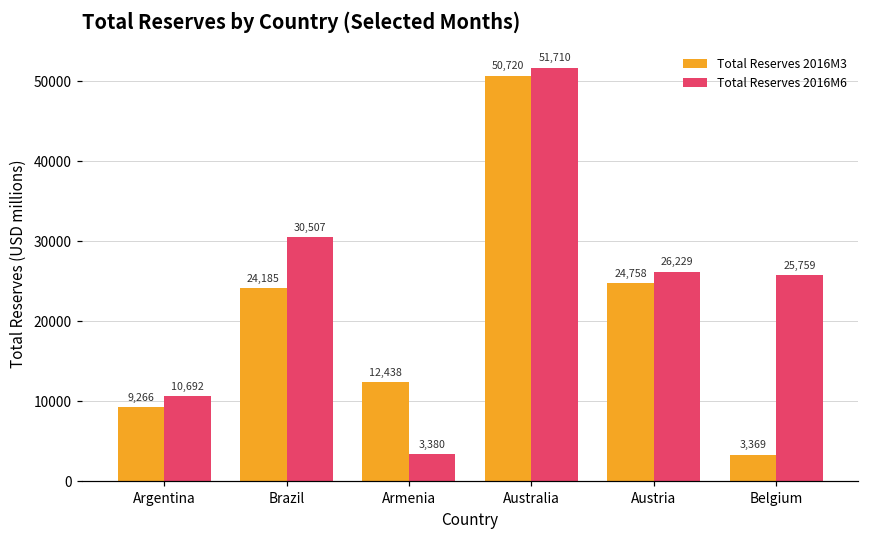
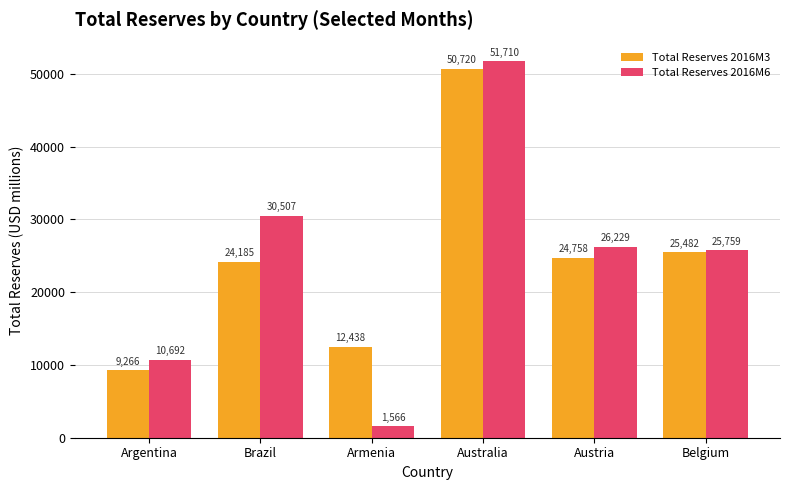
  {
    "Total Reserves 2016M3": {
      "Argentina": "9,266",
      "Brazil": "24,185",
      "Armenia": "12,438",
      "Australia": "50,720",
      "Austria": "24,758",
-     "Belgium": "3,369"
+     "Belgium": "25,482"
    },
    "Total Reserves 2016M6": {
      "Argentina": "10,692",
      "Brazil": "30,507",
-     "Armenia": "3,380",
+     "Armenia": "1,566",
      "Australia": "51,710",
      "Austria": "26,229",
      "Belgium": "25,759"
    }
  }
